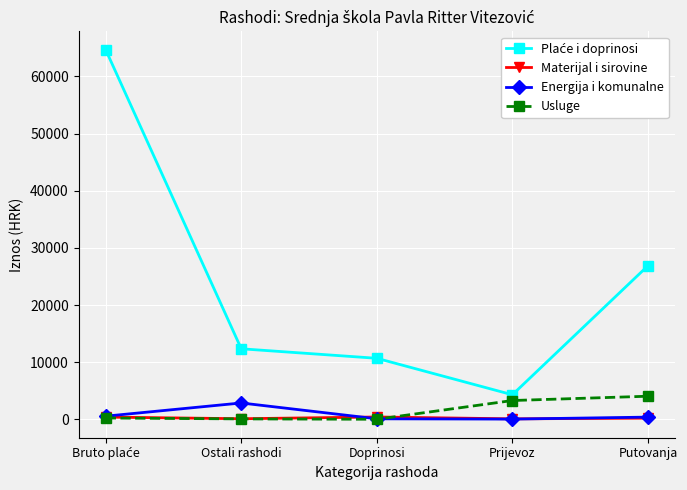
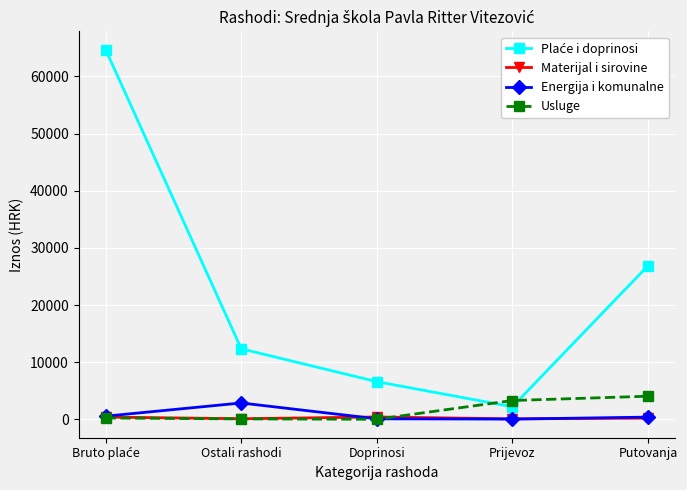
  {
    "Plaće i doprinosi": {
      "Bruto plaće": 65000,
      "Ostali rashodi": 12000,
-     "Doprinosi": 11000,
-     "Prijevoz": 4000,
+     "Doprinosi": 7000,
+     "Prijevoz": 2000,
      "Putovanja": 27000
    },
    "Energija i komunalne": {
      "Ostali rashodi": 3000
    },
    "Usluge": {
      "Prijevoz": 3000,
      "Putovanja": 4000
    }
  }
